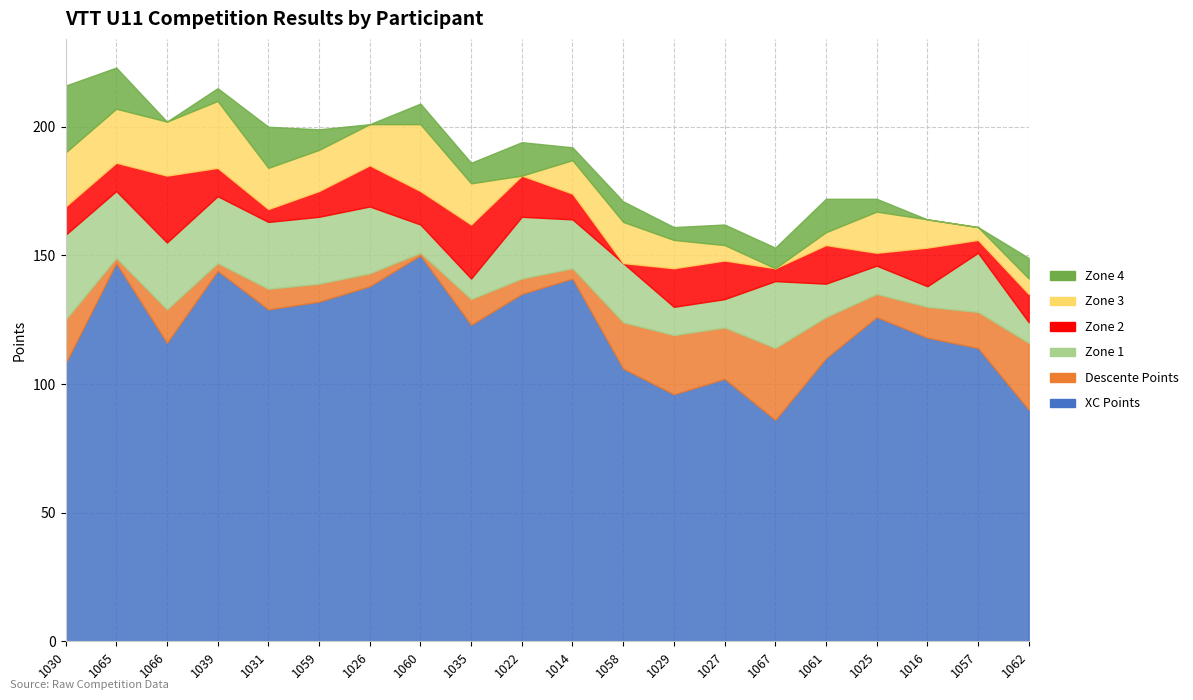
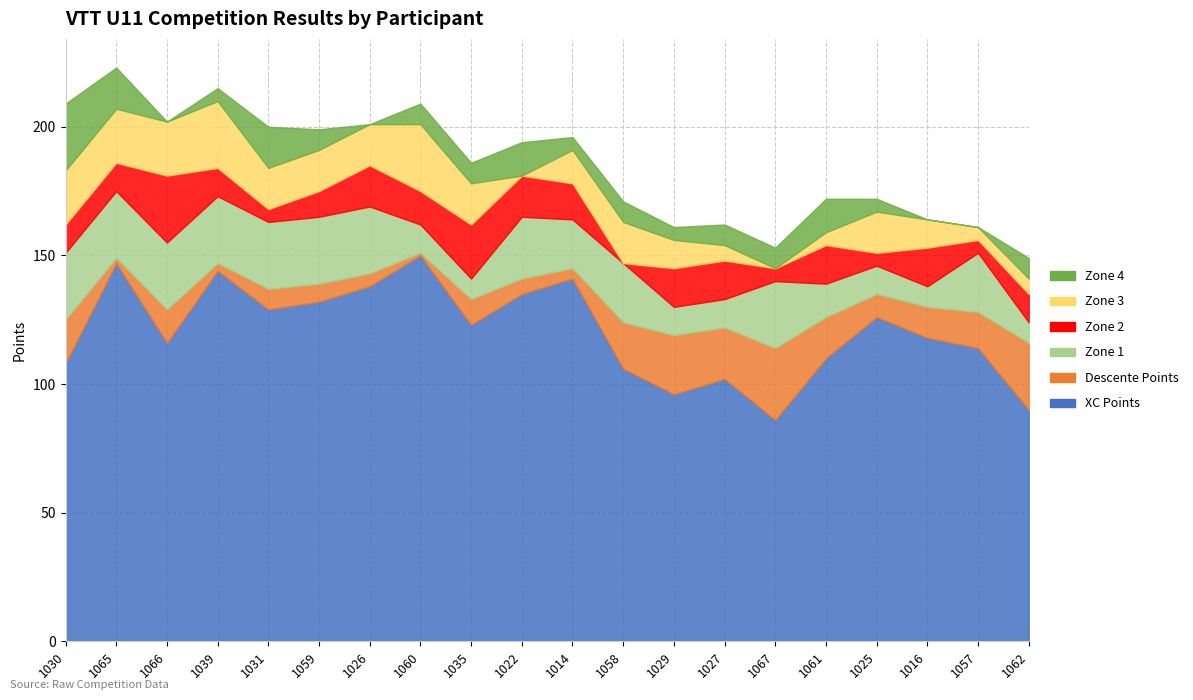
  {
    "XC Points": {
      "1030": 108,
      "1065": 147,
      "1066": 116,
      "1039": 144,
      "1031": 129,
      "1059": 132,
      "1026": 138,
      "1060": 150,
      "1035": 123,
      "1022": 135,
      "1014": 141,
      "1058": 106,
      "1029": 96,
      "1027": 102,
      "1067": 86,
      "1061": 110,
      "1025": 126,
      "1016": 118,
      "1057": 114,
      "1062": 90
    },
    "Descente Points": {
      "1030": 17,
      "1065": 2,
      "1066": 13,
      "1039": 3,
      "1031": 8,
      "1059": 7,
      "1026": 5,
      "1060": 1,
      "1035": 10,
      "1022": 6,
      "1014": 4,
      "1058": 18,
      "1029": 23,
      "1027": 20,
      "1067": 28,
      "1061": 16,
      "1025": 9,
      "1016": 12,
      "1057": 14,
      "1062": 26
    },
    "Zone 1": {
-     "1030": 33,
+     "1030": 26,
      "1065": 26,
      "1066": 26,
      "1039": 26,
      "1031": 26,
      "1059": 26,
      "1026": 26,
      "1060": 11,
      "1035": 8,
      "1022": 24,
      "1014": 19,
      "1029": 11,
      "1027": 11,
      "1067": 26,
      "1061": 13,
      "1025": 11,
      "1016": 8,
      "1057": 23,
      "1062": 8
    },
    "Zone 2": {
      "1030": 11,
      "1065": 11,
      "1066": 26,
      "1039": 11,
      "1031": 5,
      "1059": 10,
      "1026": 16,
      "1060": 13,
      "1035": 21,
-     "1014": 10,
+     "1014": 14,
      "1029": 15,
      "1027": 15,
      "1061": 15,
      "1025": 5,
      "1016": 15,
      "1057": 5,
      "1062": 11
    },
    "Zone 3": {
      "1030": 21,
      "1065": 21,
      "1039": 26,
      "1031": 16,
      "1059": 16,
      "1060": 26,
      "1035": 16,
      "1014": 13,
      "1058": 16,
      "1029": 11,
      "1027": 6,
      "1061": 5,
      "1025": 16,
      "1062": 6
    },
    "Zone 4": {
      "1030": 26,
      "1065": 16,
      "1039": 5,
      "1031": 16,
      "1059": 8,
      "1060": 8,
      "1035": 8,
      "1022": 13,
      "1014": 5,
      "1058": 8,
      "1029": 5,
      "1027": 8,
      "1067": 8,
      "1061": 13,
      "1025": 5,
      "1062": 8
    }
  }
